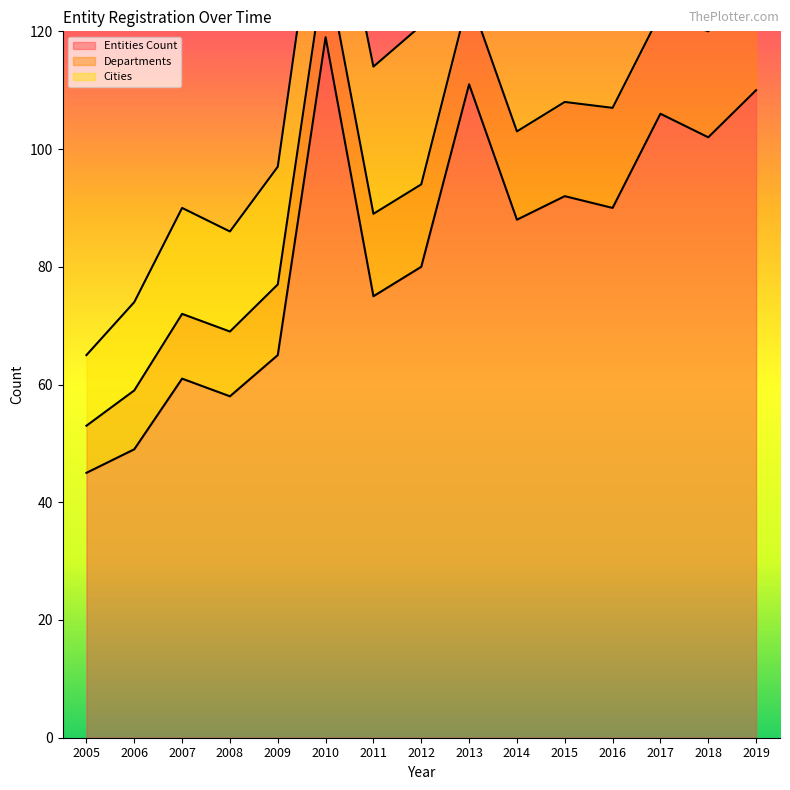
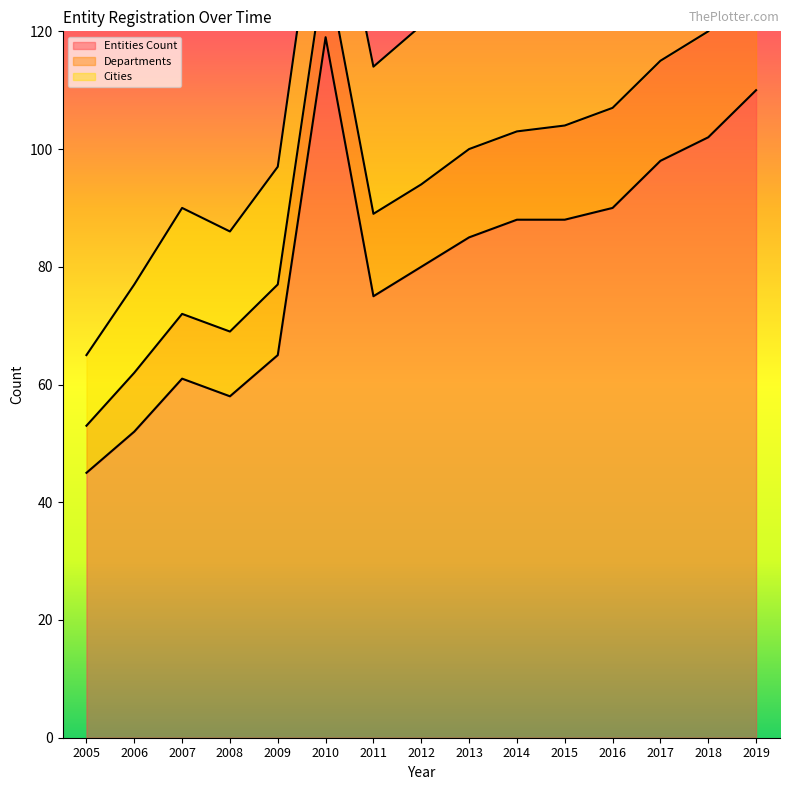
  {
    "Entities Count": {
      "2005": 45,
-     "2006": 49,
+     "2006": 52,
      "2007": 61,
      "2008": 58,
      "2009": 65,
      "2010": 119,
      "2011": 75,
      "2012": 80,
-     "2013": 111,
+     "2013": 85,
      "2014": 88,
-     "2015": 92,
+     "2015": 88,
      "2016": 90,
-     "2017": 106,
+     "2017": 98,
      "2018": 102,
      "2019": 110
    }
  }
